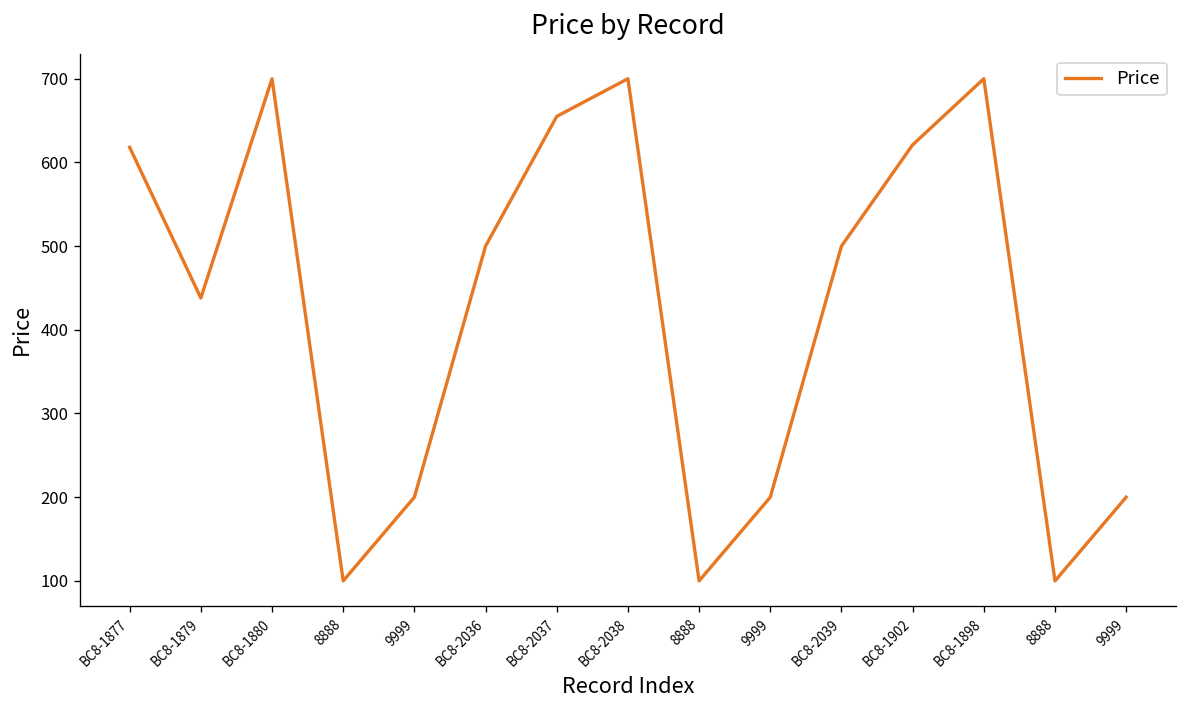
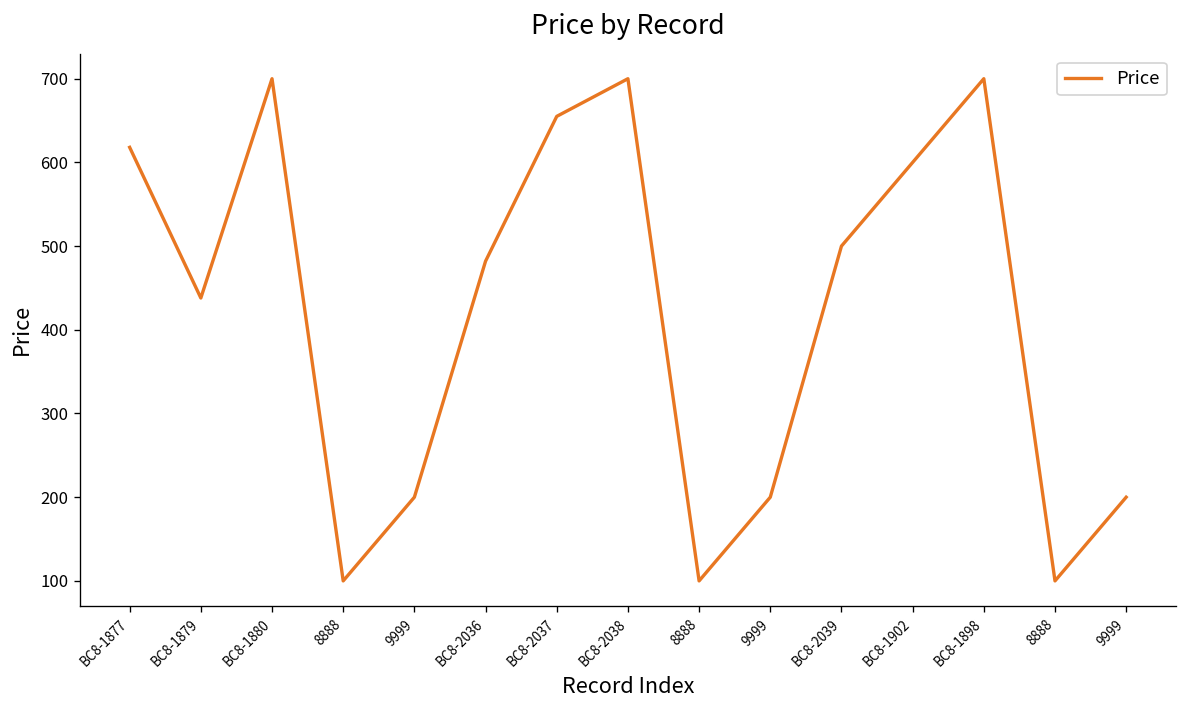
  {
    "BC8-1877": 620,
    "BC8-1879": 440,
    "BC8-1880": 700,
-   "BC8-2036": 500,
+   "BC8-2036": 480,
    "BC8-2037": 660,
    "BC8-2038": 700,
    "BC8-2039": 500,
-   "BC8-1902": 620,
+   "BC8-1902": 600,
    "BC8-1898": 700
  }
